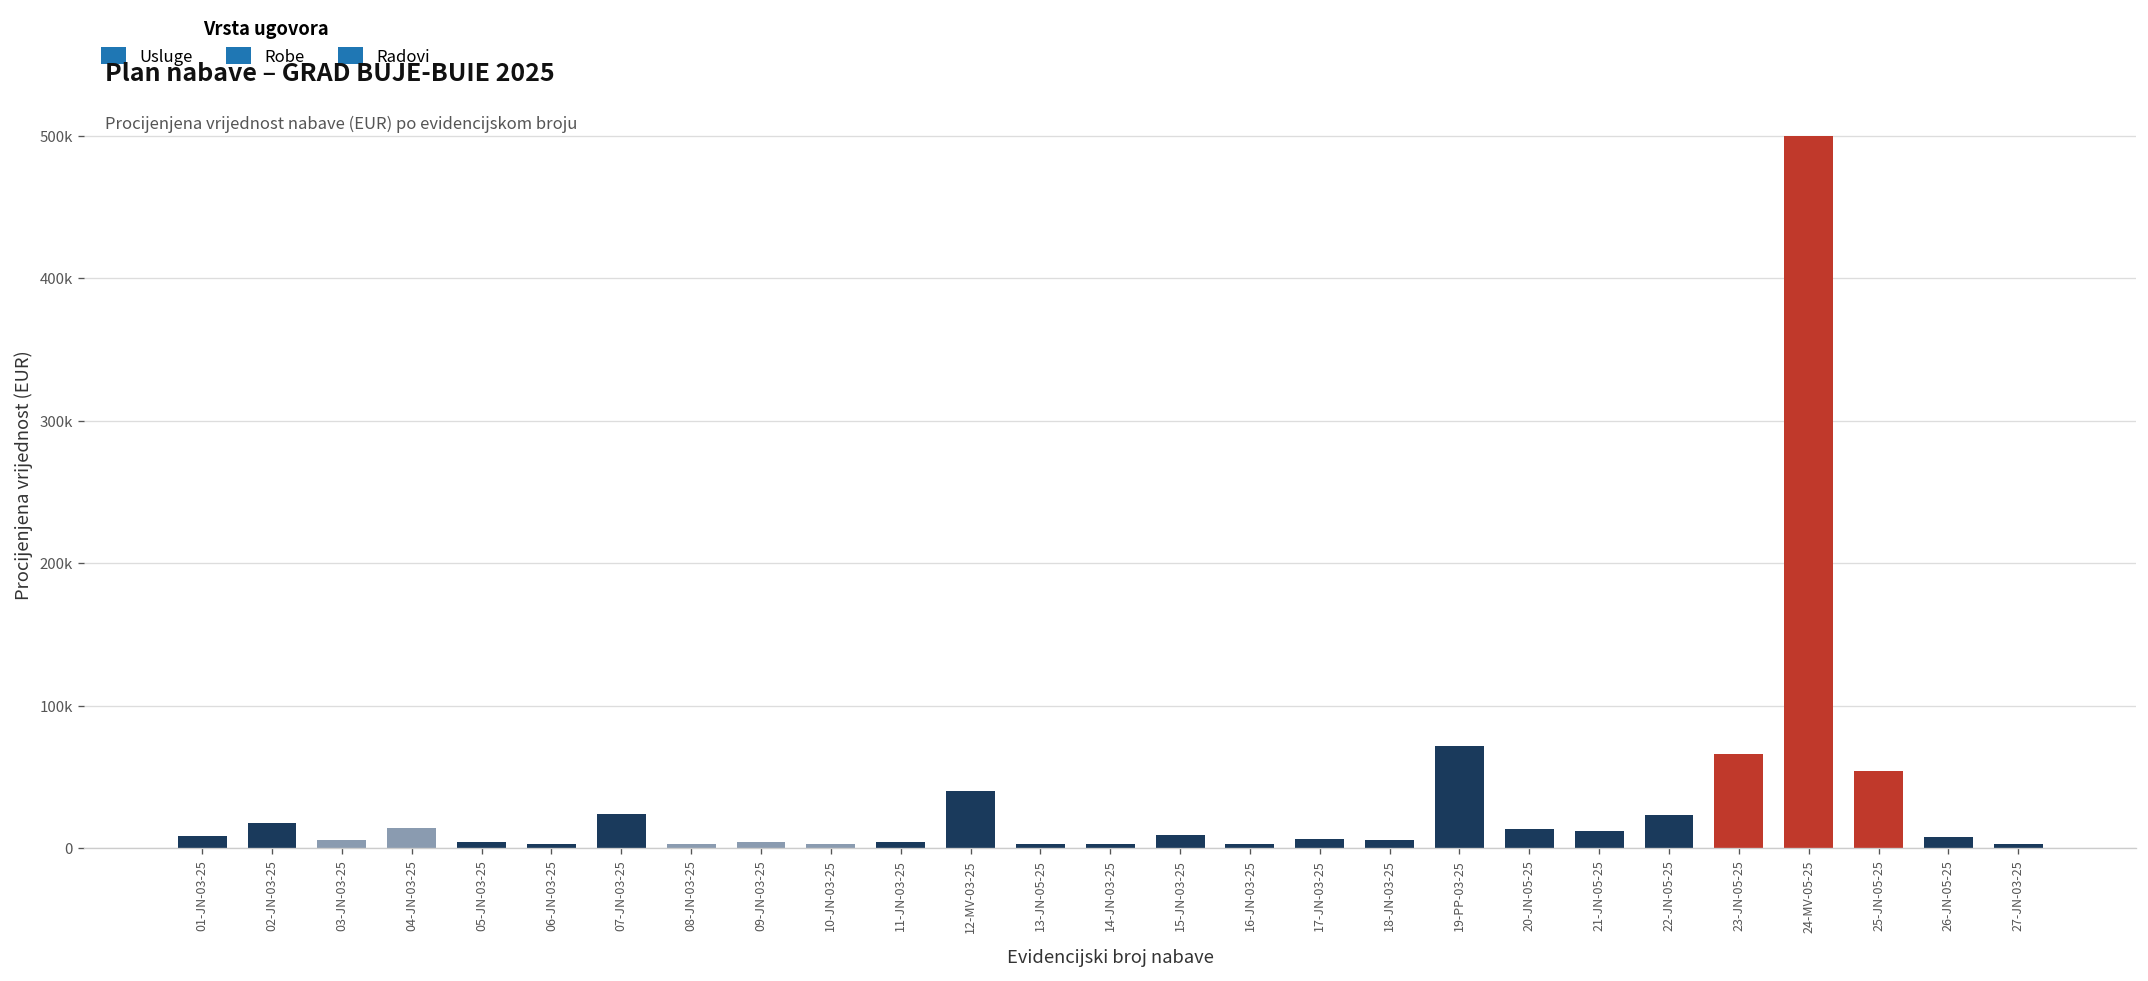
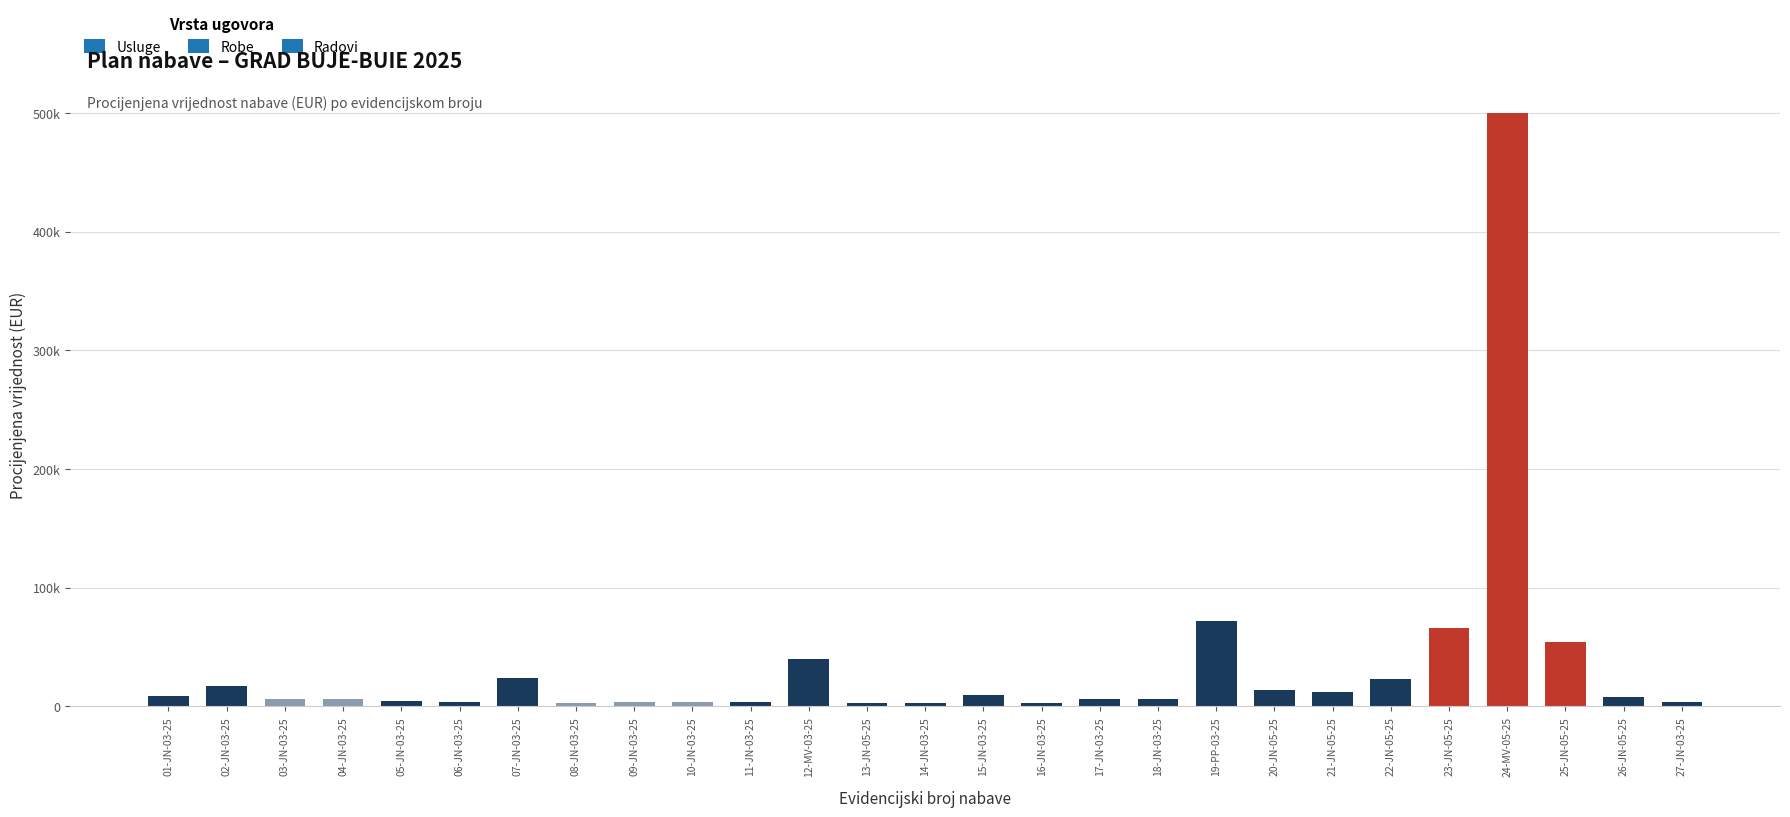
  {
    "01-JN-03-25": 9000,
    "02-JN-03-25": 17000,
    "03-JN-03-25": 6000,
-   "04-JN-03-25": 14000,
+   "04-JN-03-25": 6000,
    "05-JN-03-25": 5000,
    "06-JN-03-25": 3000,
    "07-JN-03-25": 24000,
    "08-JN-03-25": 3000,
    "09-JN-03-25": 4000,
    "10-JN-03-25": 3000,
    "11-JN-03-25": 4000,
    "12-MV-03-25": 40000,
    "13-JN-05-25": 3000,
    "14-JN-03-25": 3000,
    "15-JN-03-25": 9000,
    "16-JN-03-25": 3000,
    "17-JN-03-25": 6000,
    "18-JN-03-25": 6000,
    "19-PP-03-25": 72000,
    "20-JN-05-25": 14000,
    "21-JN-05-25": 12000,
    "22-JN-05-25": 23000,
    "23-JN-05-25": 66000,
    "24-MV-05-25": 500000,
    "25-JN-05-25": 54000,
    "26-JN-05-25": 8000,
    "27-JN-03-25": 3000
  }
